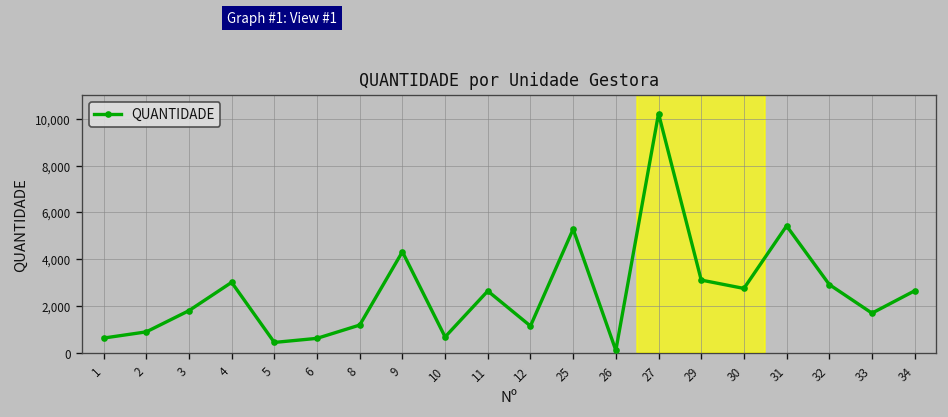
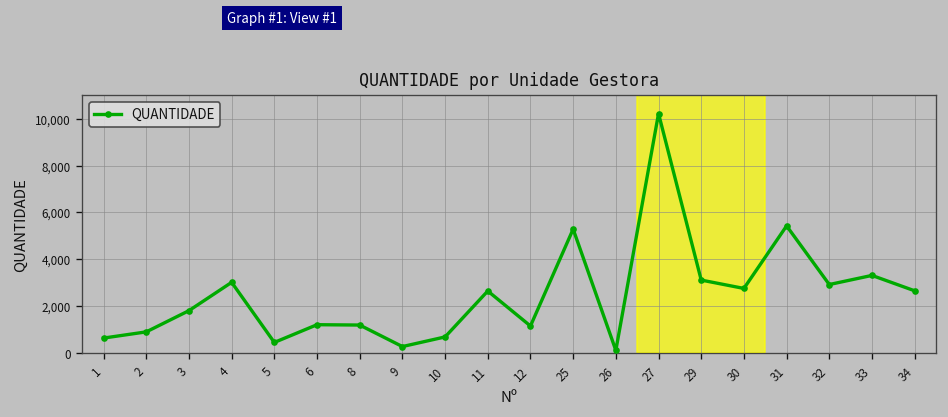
  {
    "1": "600",
    "2": "900",
    "3": "1,800",
    "4": "3,000",
    "5": "500",
-   "6": "600",
+   "6": "1,200",
    "8": "1,200",
-   "9": "4,300",
+   "9": "300",
    "10": "700",
    "11": "2,700",
    "12": "1,200",
    "25": "5,300",
    "26": "100",
    "27": "10,200",
    "29": "3,100",
    "30": "2,800",
    "31": "5,400",
    "32": "2,900",
-   "33": "1,700",
+   "33": "3,300",
    "34": "2,700"
  }
